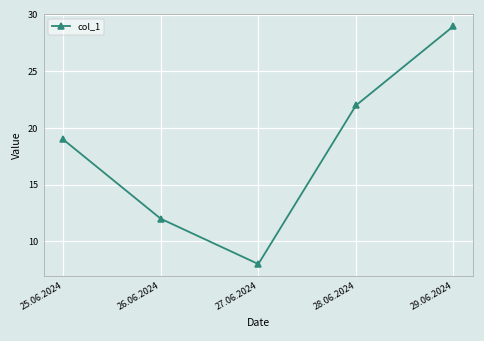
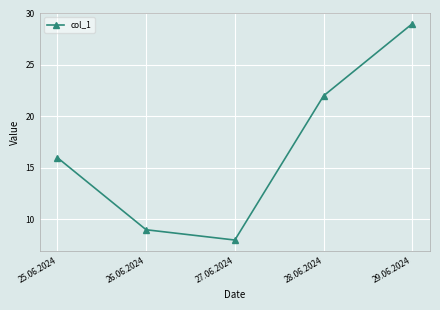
  {
-   "25.06.2024": 19,
-   "26.06.2024": 12,
+   "25.06.2024": 16,
+   "26.06.2024": 9,
    "27.06.2024": 8,
    "28.06.2024": 22,
    "29.06.2024": 29
  }
